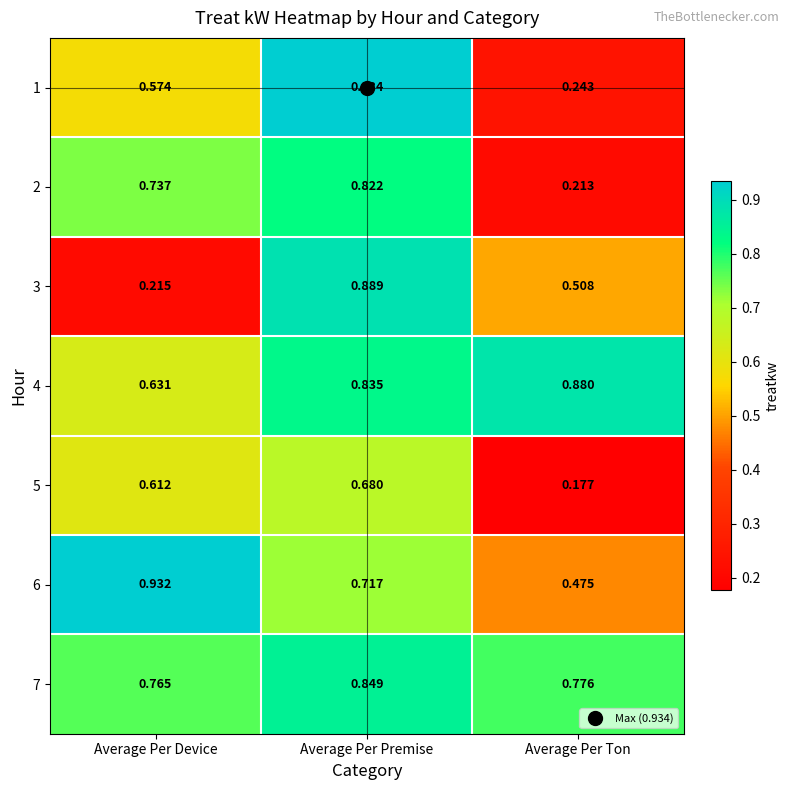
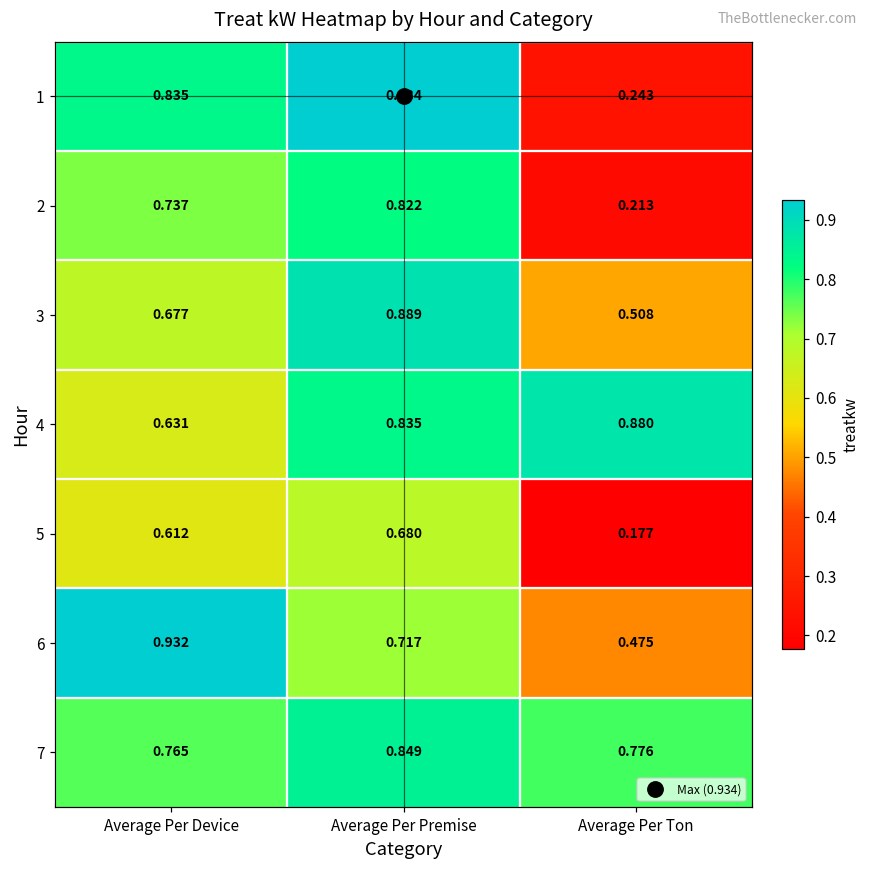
  {
    "1": {
-     "Average Per Device": 0.574,
+     "Average Per Device": 0.835,
      "Average Per Ton": 0.243
    },
    "2": {
      "Average Per Device": 0.737,
      "Average Per Premise": 0.822,
      "Average Per Ton": 0.213
    },
    "3": {
-     "Average Per Device": 0.215,
+     "Average Per Device": 0.677,
      "Average Per Premise": 0.889,
      "Average Per Ton": 0.508
    },
    "4": {
      "Average Per Device": 0.631,
      "Average Per Premise": 0.835,
      "Average Per Ton": 0.880
    },
    "5": {
      "Average Per Device": 0.612,
      "Average Per Premise": 0.680,
      "Average Per Ton": 0.177
    },
    "6": {
      "Average Per Device": 0.932,
      "Average Per Premise": 0.717,
      "Average Per Ton": 0.475
    },
    "7": {
      "Average Per Device": 0.765,
      "Average Per Premise": 0.849,
      "Average Per Ton": 0.776
    }
  }
